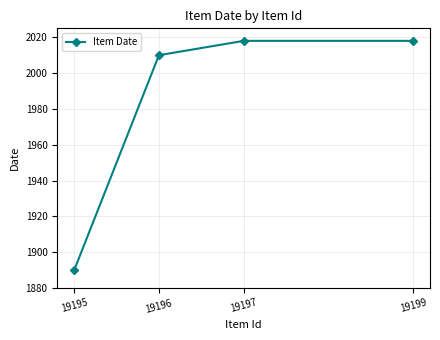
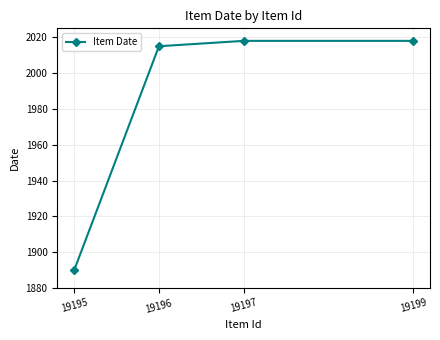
  {
    "19195": 1890,
-   "19196": 2010,
+   "19196": 2015,
    "19197": 2018,
    "19199": 2018
  }
